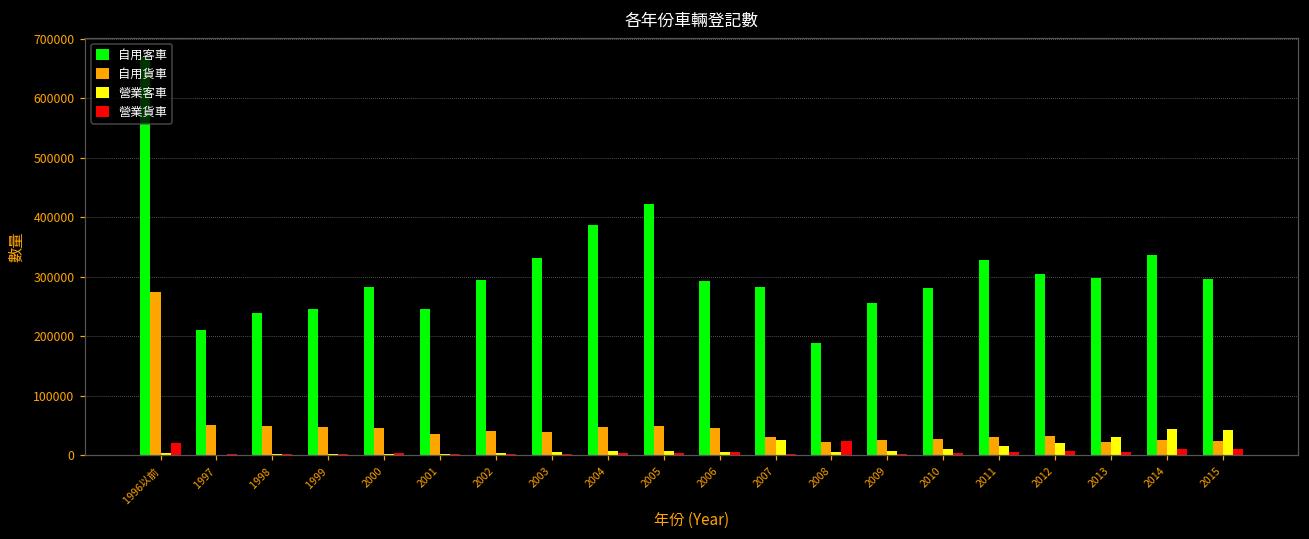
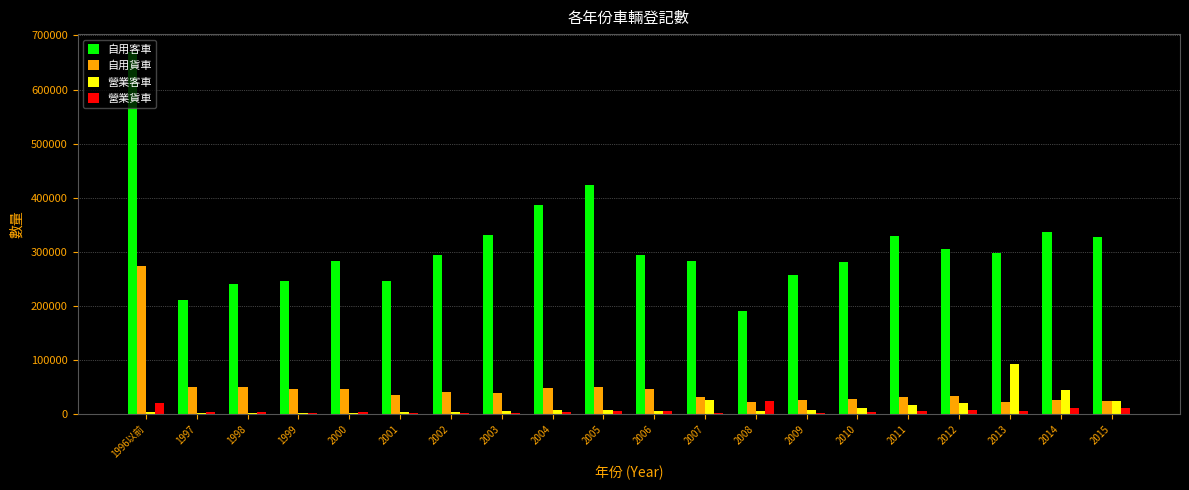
  {
    "自用客車": {
      "1997": 210000,
      "1998": 240000,
      "1999": 250000,
      "2000": 280000,
      "2001": 250000,
      "2002": 290000,
      "2003": 330000,
      "2004": 390000,
      "2005": 420000,
      "2006": 290000,
      "2007": 280000,
      "2008": 190000,
      "2009": 260000,
      "2010": 280000,
      "2011": 330000,
      "2012": 300000,
      "2013": 300000,
      "2014": 340000,
-     "2015": 300000
+     "2015": 330000
    },
    "自用貨車": {
      "1996以前": 270000,
      "1997": 50000,
      "1998": 50000,
      "1999": 50000,
      "2000": 50000,
      "2001": 40000,
      "2002": 40000,
      "2003": 40000,
      "2004": 50000,
      "2005": 50000,
      "2006": 50000,
      "2007": 30000,
      "2008": 20000,
      "2009": 30000,
      "2010": 30000,
      "2011": 30000,
      "2012": 30000,
      "2013": 20000,
      "2014": 30000,
      "2015": 20000
    },
    "營業客車": {
      "2003": 0,
      "2004": 10000,
      "2005": 10000,
      "2006": 10000,
      "2007": 30000,
      "2008": 10000,
      "2009": 10000,
      "2010": 10000,
      "2011": 20000,
      "2012": 20000,
-     "2013": 30000,
+     "2013": 90000,
      "2014": 40000,
-     "2015": 40000
+     "2015": 20000
    },
    "營業貨車": {
      "1996以前": 20000,
      "2006": 0,
      "2008": 20000,
      "2011": 10000,
      "2012": 10000,
      "2013": 10000,
      "2014": 10000,
      "2015": 10000
    }
  }
